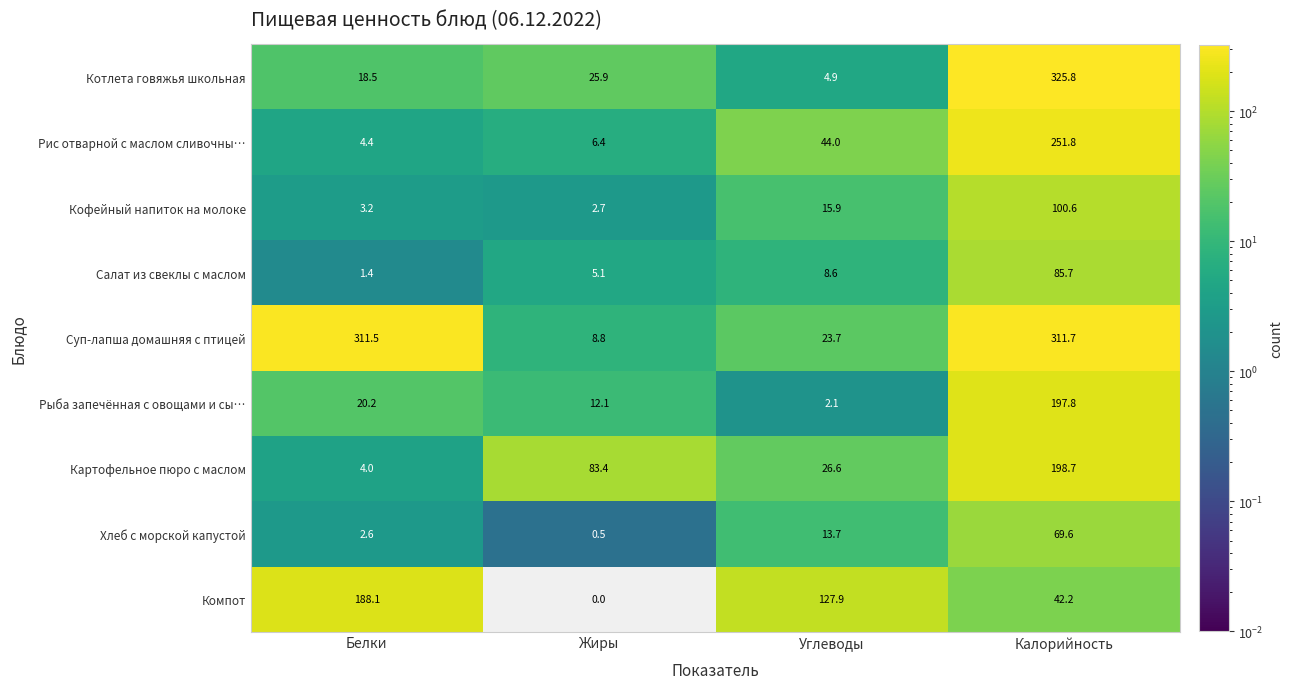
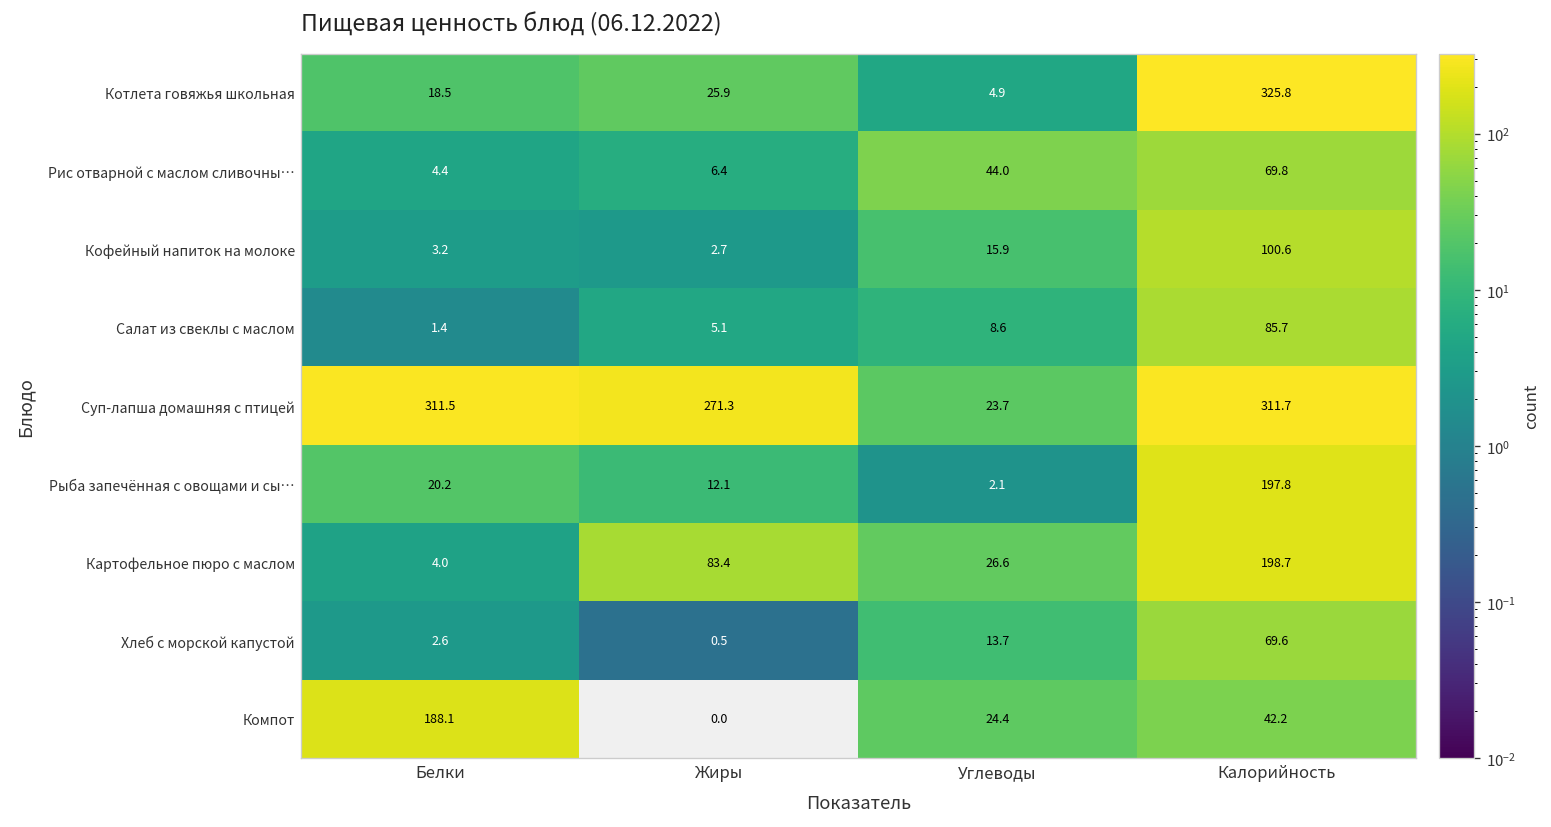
  {
    "Котлета говяжья школьная": {
      "Белки": 18.5,
      "Жиры": 25.9,
      "Углеводы": 4.9,
      "Калорийность": 325.8
    },
    "Рис отварной с маслом сливочны…": {
      "Белки": 4.4,
      "Жиры": 6.4,
      "Углеводы": 44.0,
-     "Калорийность": 251.8
+     "Калорийность": 69.8
    },
    "Кофейный напиток на молоке": {
      "Белки": 3.2,
      "Жиры": 2.7,
      "Углеводы": 15.9,
      "Калорийность": 100.6
    },
    "Салат из свеклы с маслом": {
      "Белки": 1.4,
      "Жиры": 5.1,
      "Углеводы": 8.6,
      "Калорийность": 85.7
    },
    "Суп-лапша домашняя с птицей": {
      "Белки": 311.5,
-     "Жиры": 8.8,
+     "Жиры": 271.3,
      "Углеводы": 23.7,
      "Калорийность": 311.7
    },
    "Рыба запечённая с овощами и сы…": {
      "Белки": 20.2,
      "Жиры": 12.1,
      "Углеводы": 2.1,
      "Калорийность": 197.8
    },
    "Картофельное пюро с маслом": {
      "Белки": 4.0,
      "Жиры": 83.4,
      "Углеводы": 26.6,
      "Калорийность": 198.7
    },
    "Хлеб с морской капустой": {
      "Белки": 2.6,
      "Жиры": 0.5,
      "Углеводы": 13.7,
      "Калорийность": 69.6
    },
    "Компот": {
      "Белки": 188.1,
      "Жиры": 0.0,
-     "Углеводы": 127.9,
+     "Углеводы": 24.4,
      "Калорийность": 42.2
    }
  }
